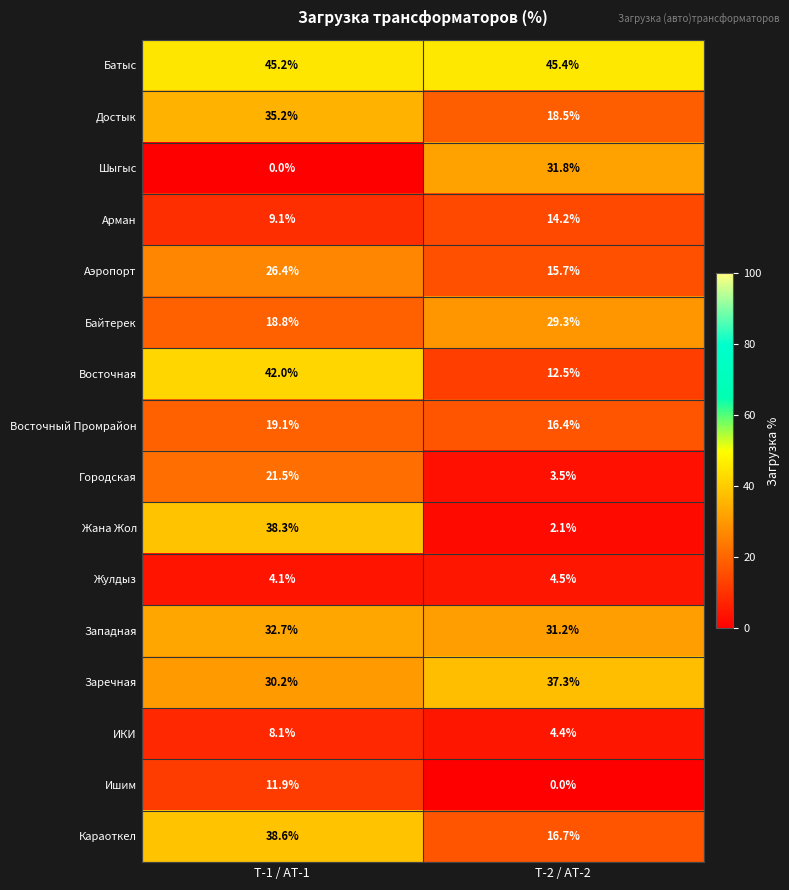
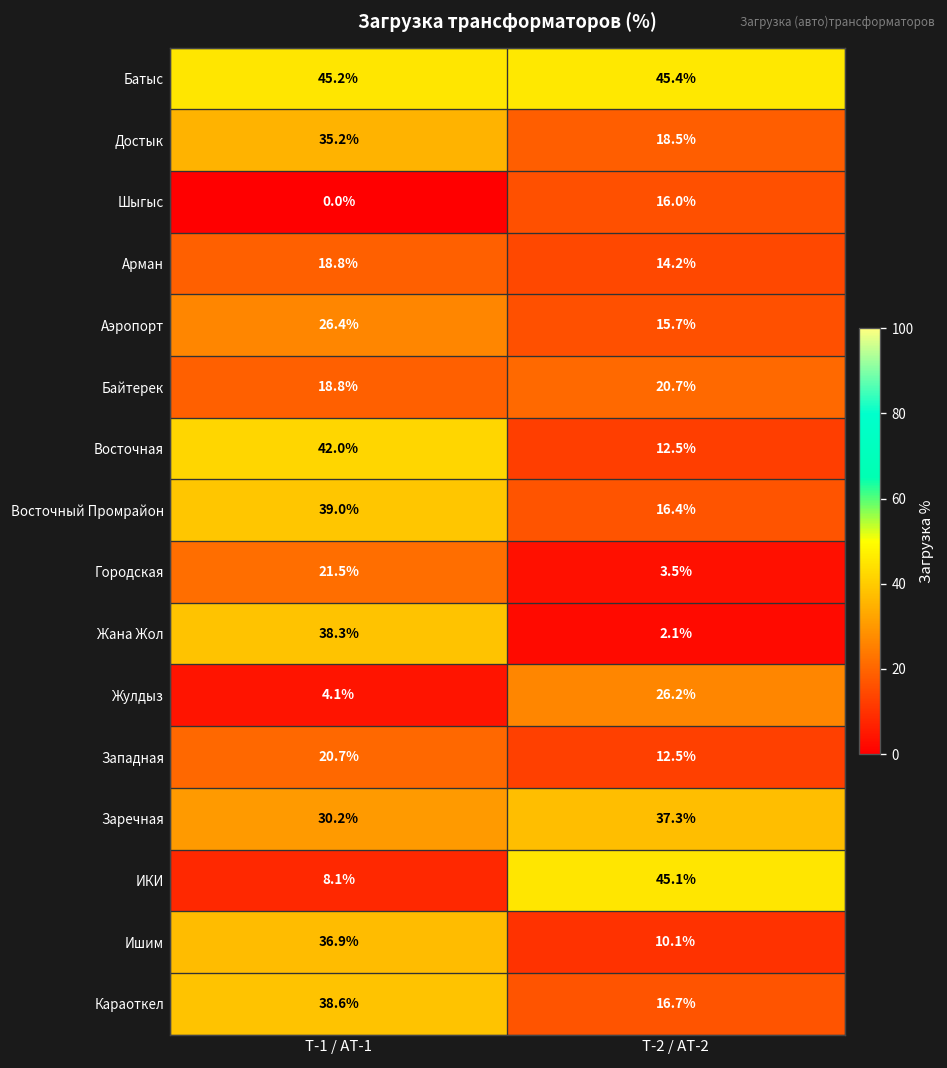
  {
    "Батыс": {
      "Т-1 / АТ-1": "45.2%",
      "Т-2 / АТ-2": "45.4%"
    },
    "Достык": {
      "Т-1 / АТ-1": "35.2%",
      "Т-2 / АТ-2": "18.5%"
    },
    "Шыгыс": {
      "Т-1 / АТ-1": "0.0%",
-     "Т-2 / АТ-2": "31.8%"
+     "Т-2 / АТ-2": "16.0%"
    },
    "Арман": {
-     "Т-1 / АТ-1": "9.1%",
+     "Т-1 / АТ-1": "18.8%",
      "Т-2 / АТ-2": "14.2%"
    },
    "Аэропорт": {
      "Т-1 / АТ-1": "26.4%",
      "Т-2 / АТ-2": "15.7%"
    },
    "Байтерек": {
      "Т-1 / АТ-1": "18.8%",
-     "Т-2 / АТ-2": "29.3%"
+     "Т-2 / АТ-2": "20.7%"
    },
    "Восточная": {
      "Т-1 / АТ-1": "42.0%",
      "Т-2 / АТ-2": "12.5%"
    },
    "Восточный Промрайон": {
-     "Т-1 / АТ-1": "19.1%",
+     "Т-1 / АТ-1": "39.0%",
      "Т-2 / АТ-2": "16.4%"
    },
    "Городская": {
      "Т-1 / АТ-1": "21.5%",
      "Т-2 / АТ-2": "3.5%"
    },
    "Жана Жол": {
      "Т-1 / АТ-1": "38.3%",
      "Т-2 / АТ-2": "2.1%"
    },
    "Жулдыз": {
      "Т-1 / АТ-1": "4.1%",
-     "Т-2 / АТ-2": "4.5%"
+     "Т-2 / АТ-2": "26.2%"
    },
    "Западная": {
-     "Т-1 / АТ-1": "32.7%",
-     "Т-2 / АТ-2": "31.2%"
+     "Т-1 / АТ-1": "20.7%",
+     "Т-2 / АТ-2": "12.5%"
    },
    "Заречная": {
      "Т-1 / АТ-1": "30.2%",
      "Т-2 / АТ-2": "37.3%"
    },
    "ИКИ": {
      "Т-1 / АТ-1": "8.1%",
-     "Т-2 / АТ-2": "4.4%"
+     "Т-2 / АТ-2": "45.1%"
    },
    "Ишим": {
-     "Т-1 / АТ-1": "11.9%",
-     "Т-2 / АТ-2": "0.0%"
+     "Т-1 / АТ-1": "36.9%",
+     "Т-2 / АТ-2": "10.1%"
    },
    "Караоткел": {
      "Т-1 / АТ-1": "38.6%",
      "Т-2 / АТ-2": "16.7%"
    }
  }
